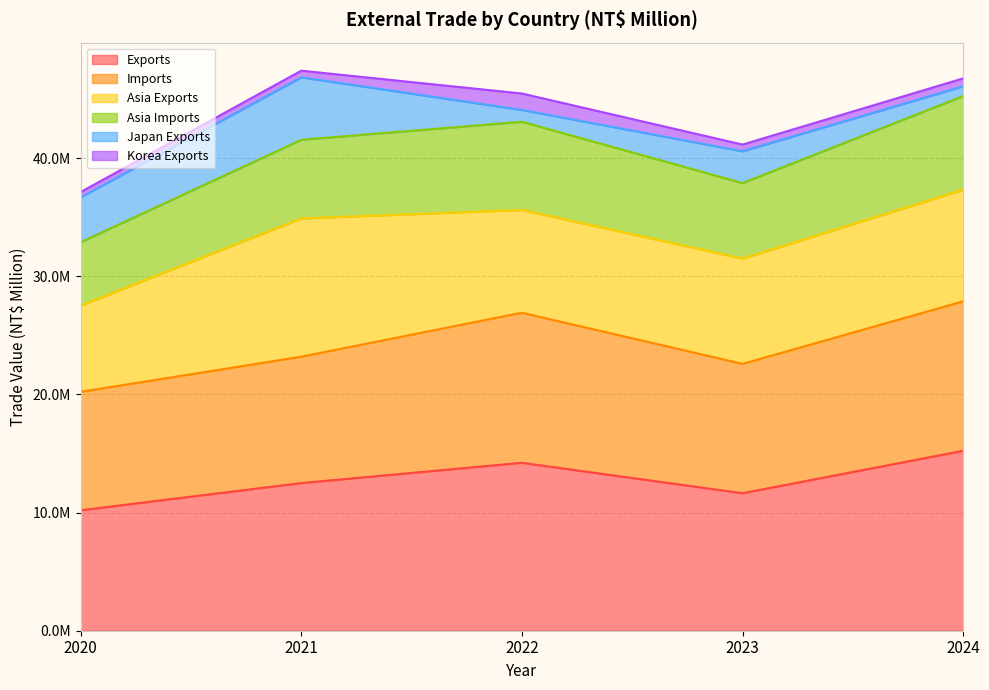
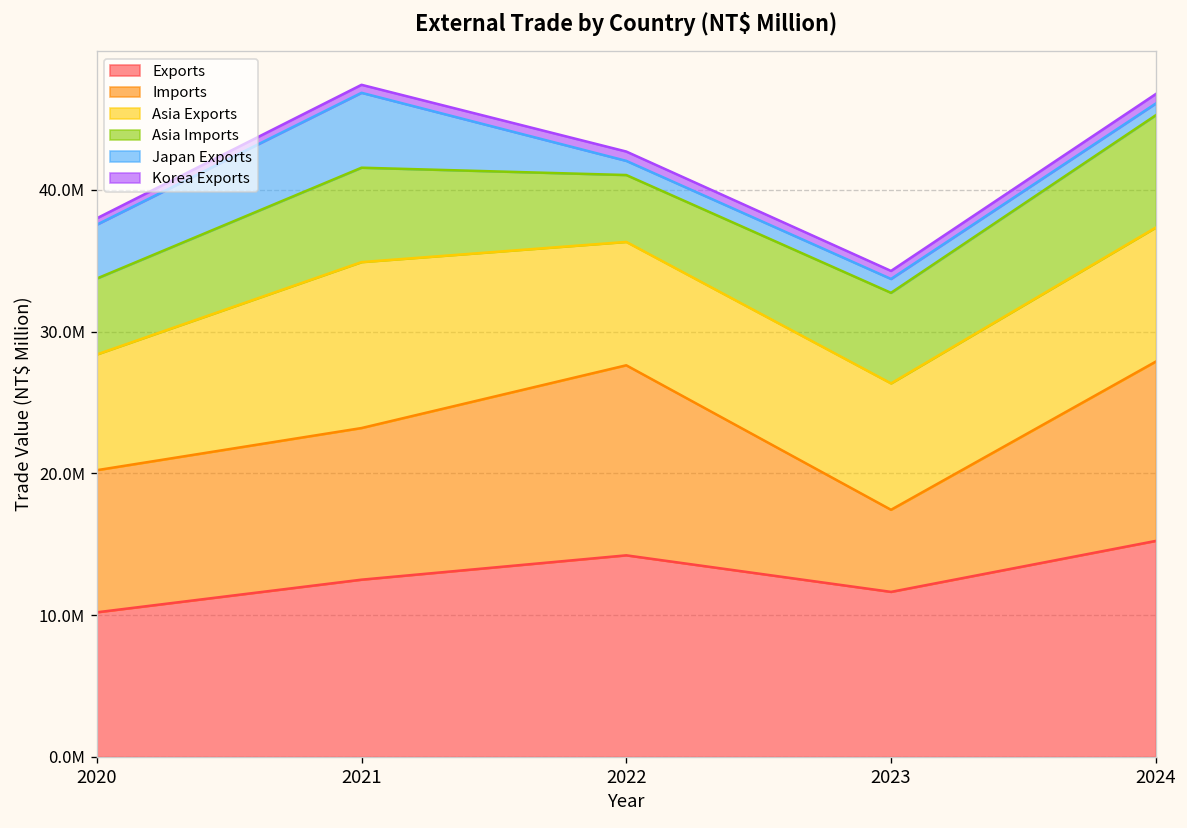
  {
    "Exports": {
      "2020": 10200000,
      "2021": 12500000,
      "2022": 14200000,
      "2023": 11600000,
      "2024": 15200000
    },
    "Imports": {
      "2020": 10000000,
      "2021": 10700000,
-     "2022": 12700000,
-     "2023": 11000000,
+     "2022": 13400000,
+     "2023": 5800000,
      "2024": 12600000
    },
    "Asia Exports": {
-     "2020": 7300000,
+     "2020": 8200000,
      "2021": 11700000,
      "2022": 8700000,
      "2023": 8900000,
      "2024": 9500000
    },
    "Asia Imports": {
      "2020": 5400000,
      "2021": 6700000,
-     "2022": 7500000,
+     "2022": 4700000,
      "2023": 6400000,
      "2024": 7900000
    },
    "Japan Exports": {
      "2020": 3800000,
      "2021": 5300000,
      "2022": 1000000,
-     "2023": 2700000,
+     "2023": 1000000,
      "2024": 800000
    },
    "Korea Exports": {
      "2020": 400000,
      "2021": 600000,
-     "2022": 1400000,
+     "2022": 700000,
      "2023": 600000,
      "2024": 700000
    }
  }
